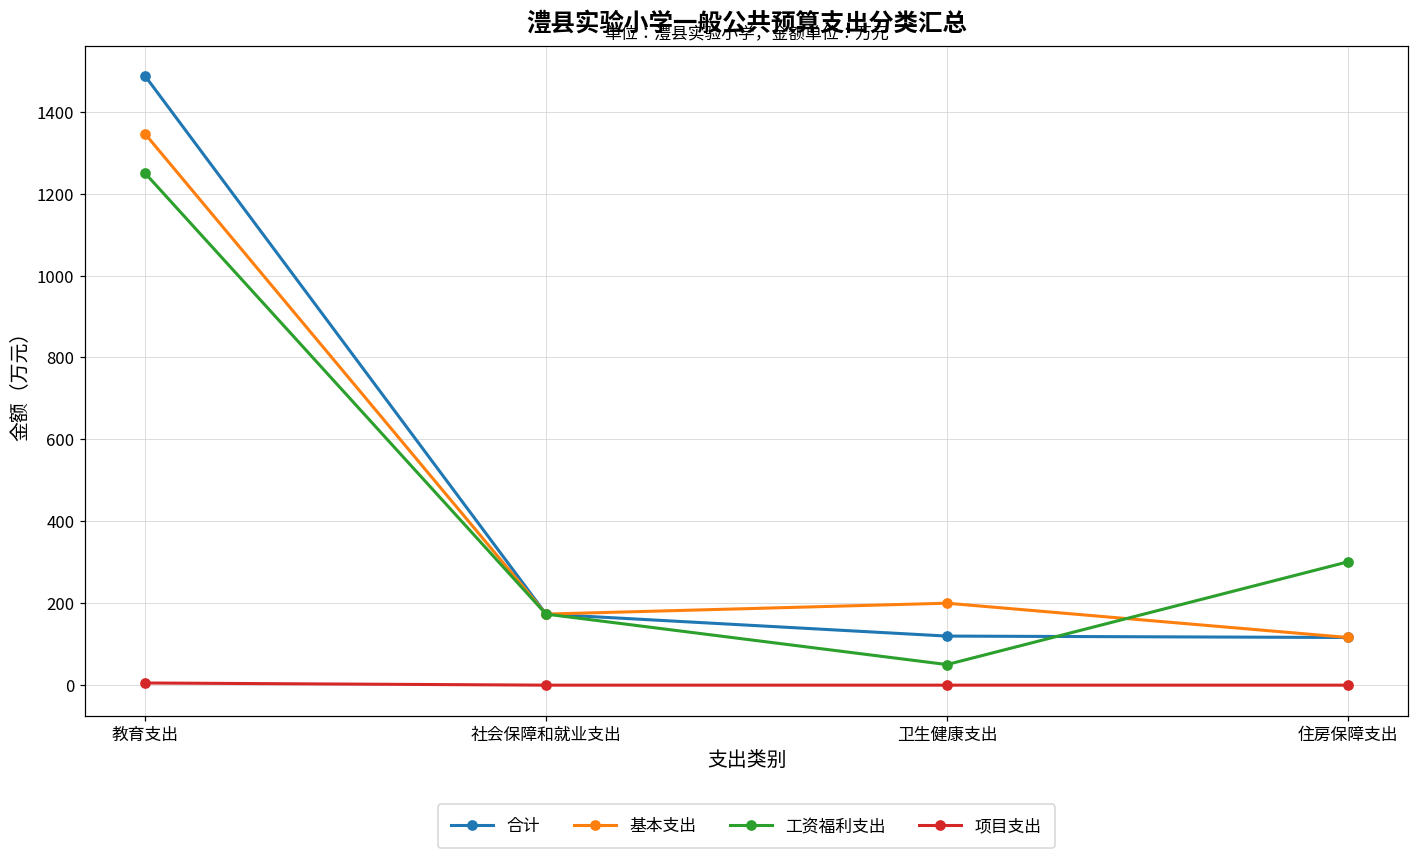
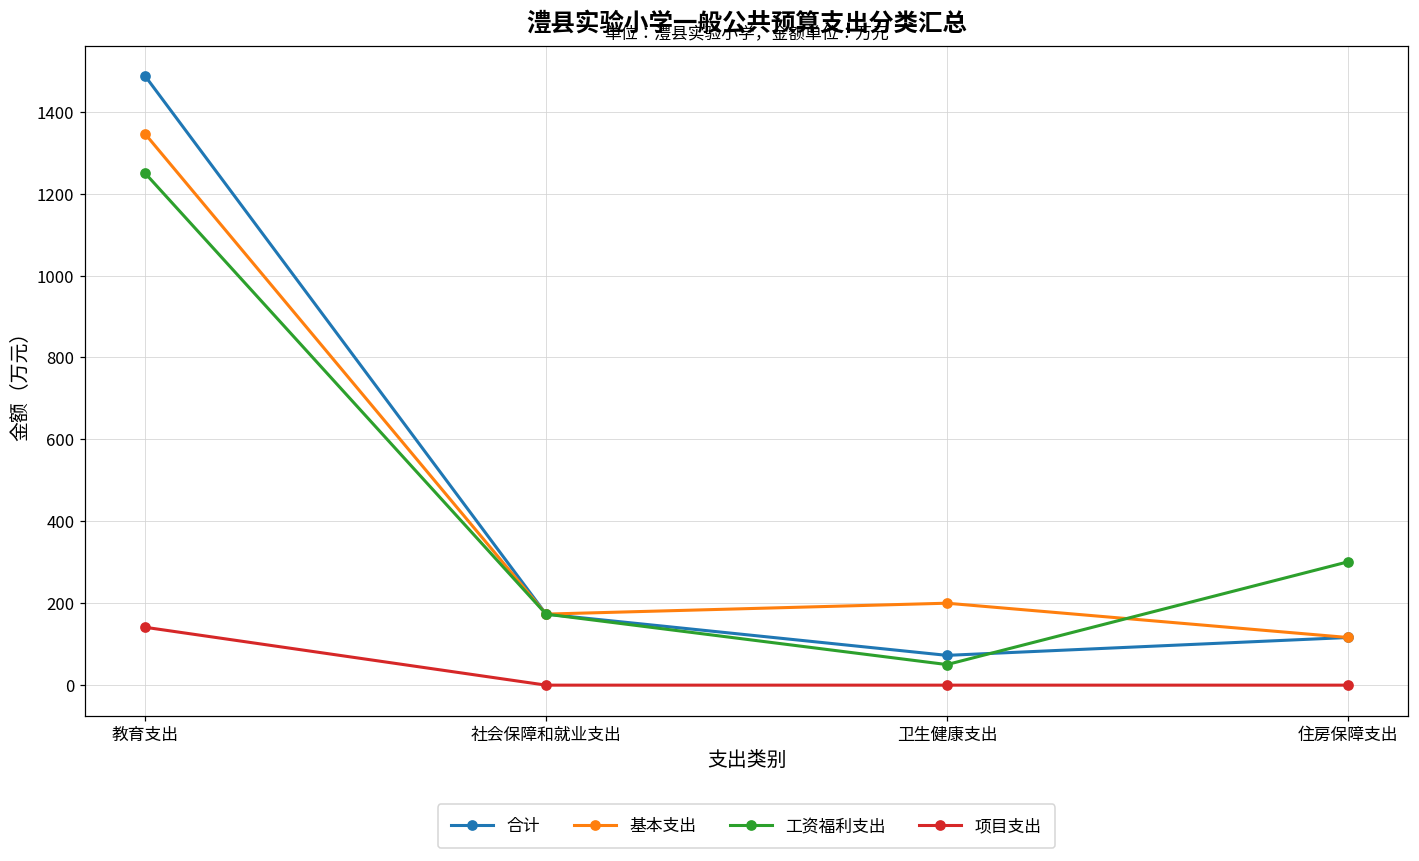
  {
    "合计": {
      "教育支出": 1490,
-     "卫生健康支出": 120
+     "卫生健康支出": 70
    },
    "基本支出": {
      "教育支出": 1350,
      "卫生健康支出": 200
    },
    "工资福利支出": {
      "教育支出": 1250,
      "卫生健康支出": 50,
      "住房保障支出": 300
    },
    "项目支出": {
-     "教育支出": 10,
+     "教育支出": 140,
      "社会保障和就业支出": 0,
      "卫生健康支出": 0,
      "住房保障支出": 0
    }
  }
